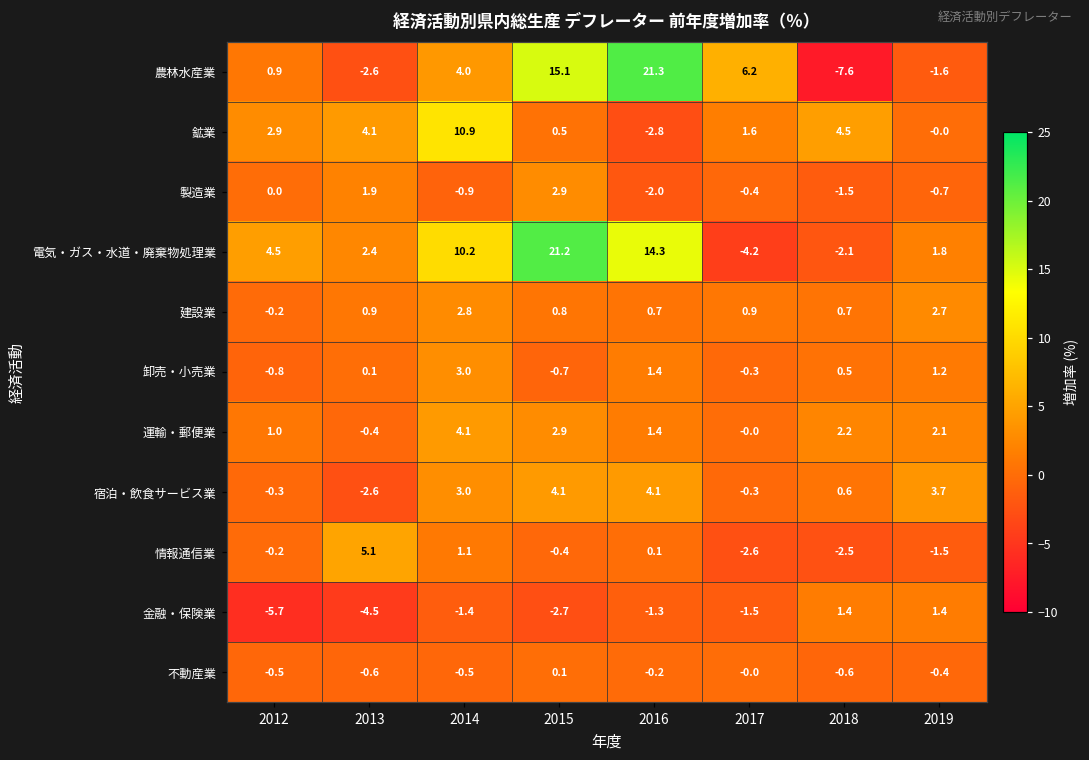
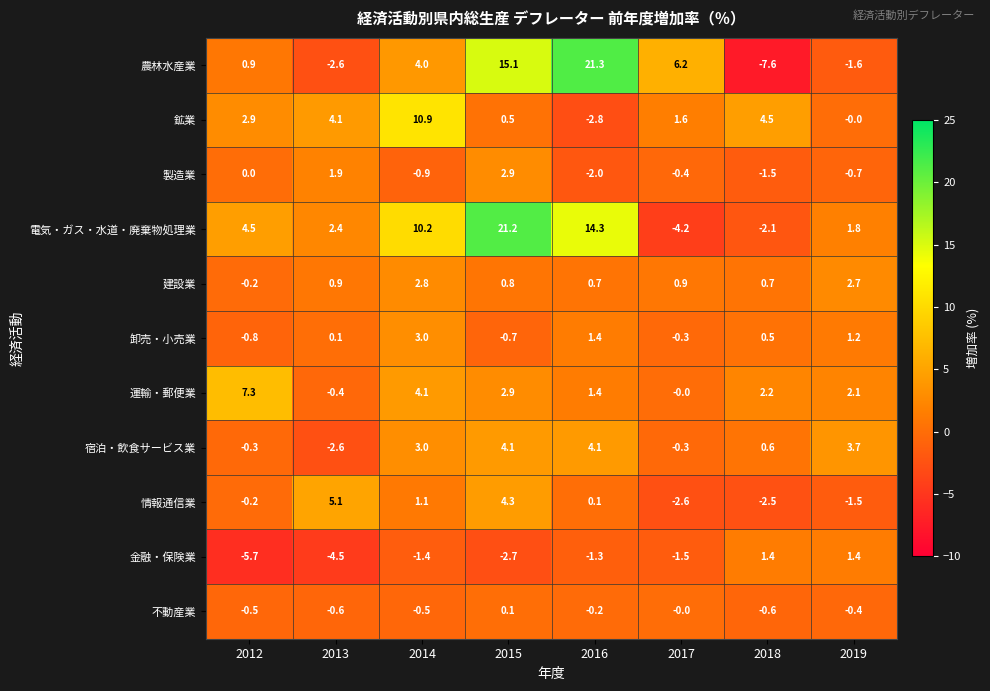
  {
    "農林水産業": {
      "2012": 0.9,
      "2013": -2.6,
      "2014": 4.0,
      "2015": 15.1,
      "2016": 21.3,
      "2017": 6.2,
      "2018": -7.6,
      "2019": -1.6
    },
    "鉱業": {
      "2012": 2.9,
      "2013": 4.1,
      "2014": 10.9,
      "2015": 0.5,
      "2016": -2.8,
      "2017": 1.6,
      "2018": 4.5,
      "2019": -0.0
    },
    "製造業": {
      "2012": 0.0,
      "2013": 1.9,
      "2014": -0.9,
      "2015": 2.9,
      "2016": -2.0,
      "2017": -0.4,
      "2018": -1.5,
      "2019": -0.7
    },
    "電気・ガス・水道・廃棄物処理業": {
      "2012": 4.5,
      "2013": 2.4,
      "2014": 10.2,
      "2015": 21.2,
      "2016": 14.3,
      "2017": -4.2,
      "2018": -2.1,
      "2019": 1.8
    },
    "建設業": {
      "2012": -0.2,
      "2013": 0.9,
      "2014": 2.8,
      "2015": 0.8,
      "2016": 0.7,
      "2017": 0.9,
      "2018": 0.7,
      "2019": 2.7
    },
    "卸売・小売業": {
      "2012": -0.8,
      "2013": 0.1,
      "2014": 3.0,
      "2015": -0.7,
      "2016": 1.4,
      "2017": -0.3,
      "2018": 0.5,
      "2019": 1.2
    },
    "運輸・郵便業": {
-     "2012": 1.0,
+     "2012": 7.3,
      "2013": -0.4,
      "2014": 4.1,
      "2015": 2.9,
      "2016": 1.4,
      "2017": -0.0,
      "2018": 2.2,
      "2019": 2.1
    },
    "宿泊・飲食サービス業": {
      "2012": -0.3,
      "2013": -2.6,
      "2014": 3.0,
      "2015": 4.1,
      "2016": 4.1,
      "2017": -0.3,
      "2018": 0.6,
      "2019": 3.7
    },
    "情報通信業": {
      "2012": -0.2,
      "2013": 5.1,
      "2014": 1.1,
-     "2015": -0.4,
+     "2015": 4.3,
      "2016": 0.1,
      "2017": -2.6,
      "2018": -2.5,
      "2019": -1.5
    },
    "金融・保険業": {
      "2012": -5.7,
      "2013": -4.5,
      "2014": -1.4,
      "2015": -2.7,
      "2016": -1.3,
      "2017": -1.5,
      "2018": 1.4,
      "2019": 1.4
    },
    "不動産業": {
      "2012": -0.5,
      "2013": -0.6,
      "2014": -0.5,
      "2015": 0.1,
      "2016": -0.2,
      "2017": -0.0,
      "2018": -0.6,
      "2019": -0.4
    }
  }
